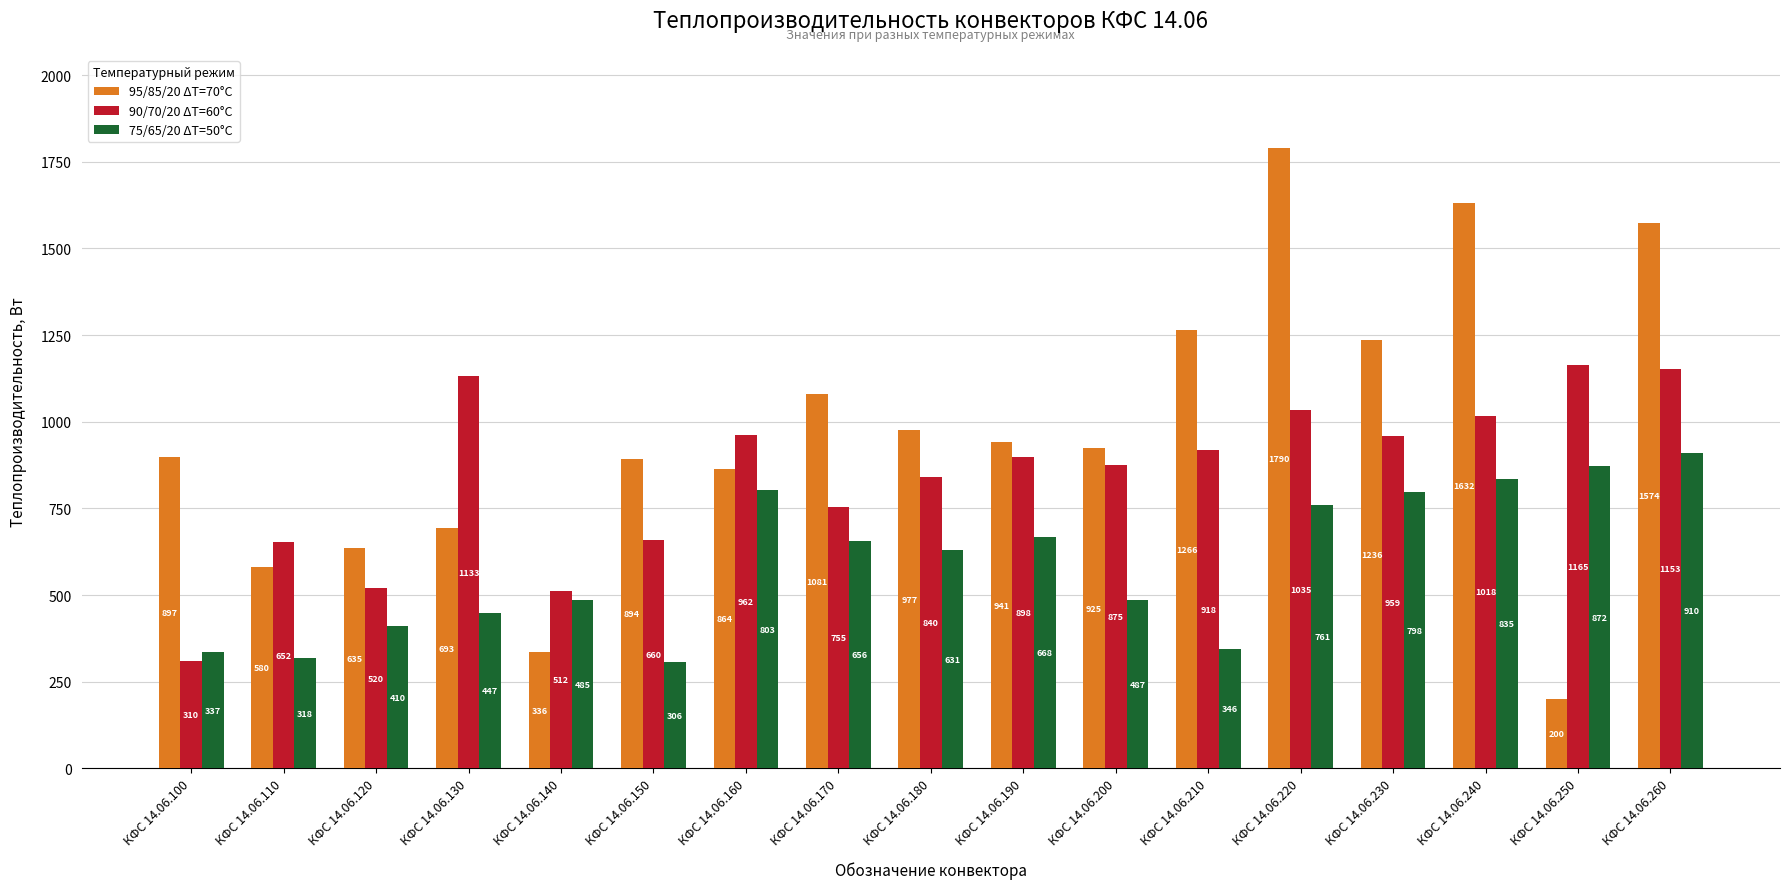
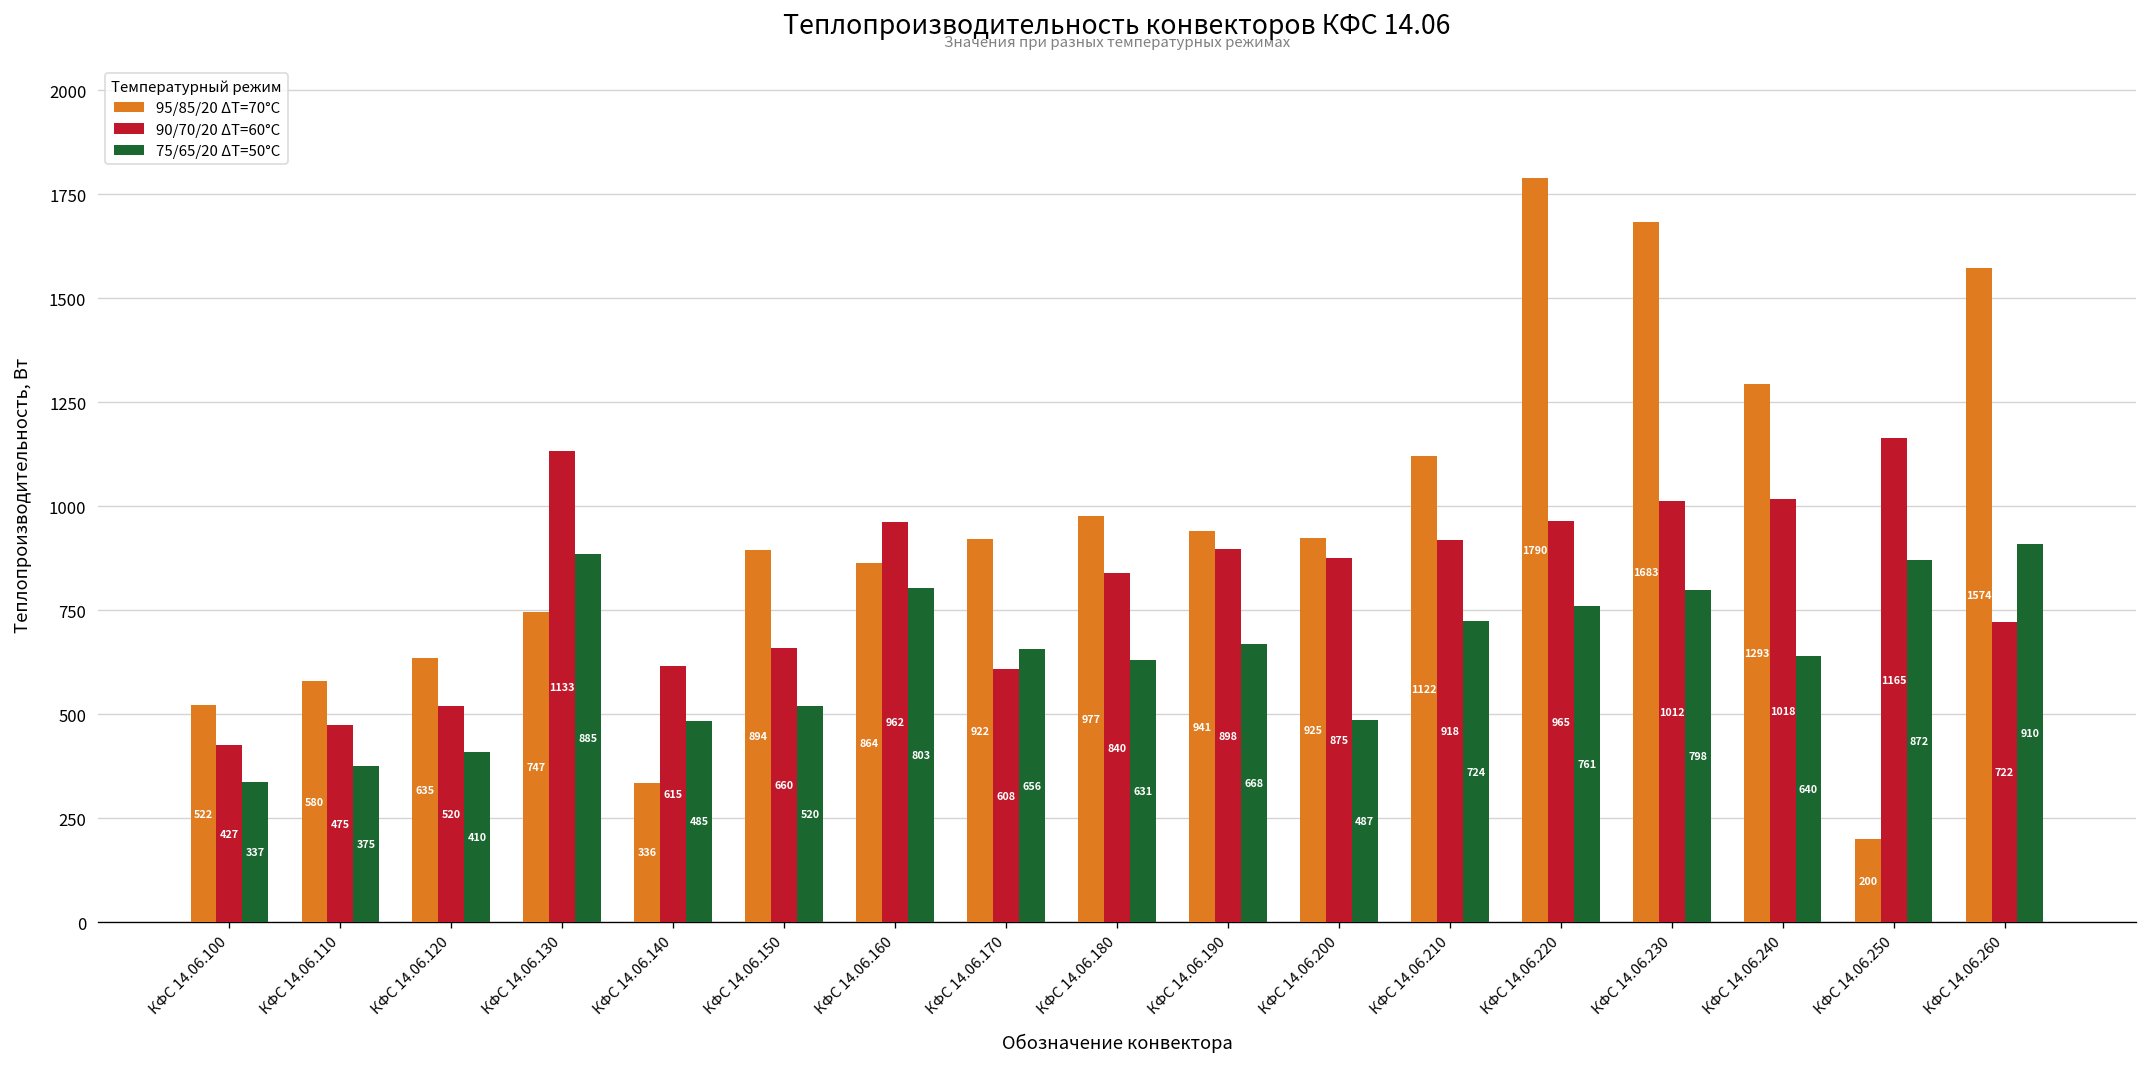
  {
    "95/85/20 ΔT=70°С": {
-     "КФС 14.06.100": 897,
+     "КФС 14.06.100": 522,
      "КФС 14.06.110": 580,
      "КФС 14.06.120": 635,
-     "КФС 14.06.130": 693,
+     "КФС 14.06.130": 747,
      "КФС 14.06.140": 336,
      "КФС 14.06.150": 894,
      "КФС 14.06.160": 864,
-     "КФС 14.06.170": 1081,
+     "КФС 14.06.170": 922,
      "КФС 14.06.180": 977,
      "КФС 14.06.190": 941,
      "КФС 14.06.200": 925,
-     "КФС 14.06.210": 1266,
+     "КФС 14.06.210": 1122,
      "КФС 14.06.220": 1790,
-     "КФС 14.06.230": 1236,
-     "КФС 14.06.240": 1632,
+     "КФС 14.06.230": 1683,
+     "КФС 14.06.240": 1293,
      "КФС 14.06.250": 200,
      "КФС 14.06.260": 1574
    },
    "90/70/20 ΔT=60°С": {
-     "КФС 14.06.100": 310,
-     "КФС 14.06.110": 652,
+     "КФС 14.06.100": 427,
+     "КФС 14.06.110": 475,
      "КФС 14.06.120": 520,
      "КФС 14.06.130": 1133,
-     "КФС 14.06.140": 512,
+     "КФС 14.06.140": 615,
      "КФС 14.06.150": 660,
      "КФС 14.06.160": 962,
-     "КФС 14.06.170": 755,
+     "КФС 14.06.170": 608,
      "КФС 14.06.180": 840,
      "КФС 14.06.190": 898,
      "КФС 14.06.200": 875,
      "КФС 14.06.210": 918,
-     "КФС 14.06.220": 1035,
-     "КФС 14.06.230": 959,
+     "КФС 14.06.220": 965,
+     "КФС 14.06.230": 1012,
      "КФС 14.06.240": 1018,
      "КФС 14.06.250": 1165,
-     "КФС 14.06.260": 1153
+     "КФС 14.06.260": 722
    },
    "75/65/20 ΔT=50°С": {
      "КФС 14.06.100": 337,
-     "КФС 14.06.110": 318,
+     "КФС 14.06.110": 375,
      "КФС 14.06.120": 410,
-     "КФС 14.06.130": 447,
+     "КФС 14.06.130": 885,
      "КФС 14.06.140": 485,
-     "КФС 14.06.150": 306,
+     "КФС 14.06.150": 520,
      "КФС 14.06.160": 803,
      "КФС 14.06.170": 656,
      "КФС 14.06.180": 631,
      "КФС 14.06.190": 668,
      "КФС 14.06.200": 487,
-     "КФС 14.06.210": 346,
+     "КФС 14.06.210": 724,
      "КФС 14.06.220": 761,
      "КФС 14.06.230": 798,
-     "КФС 14.06.240": 835,
+     "КФС 14.06.240": 640,
      "КФС 14.06.250": 872,
      "КФС 14.06.260": 910
    }
  }
